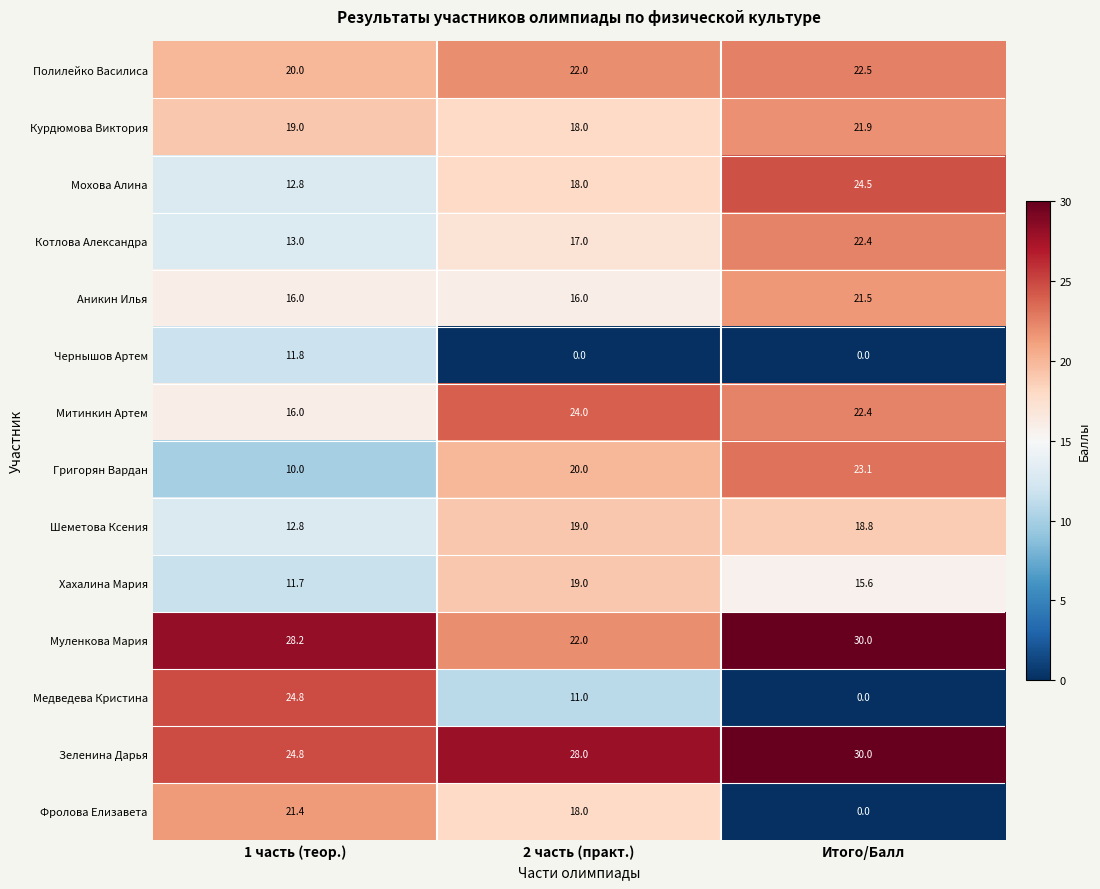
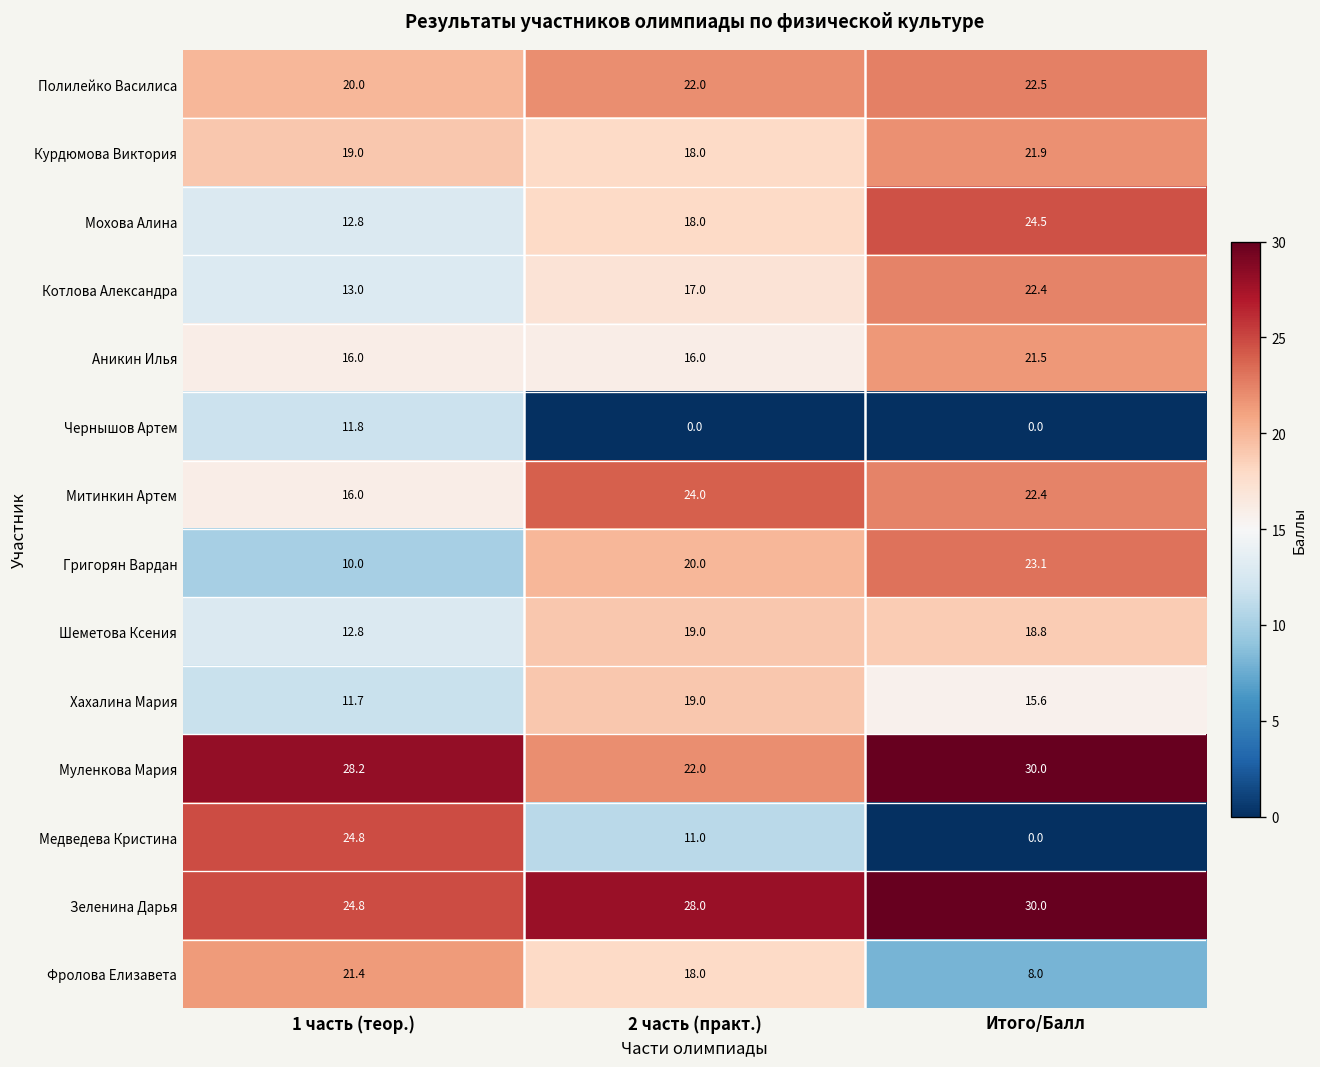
  {
    "Полилейко Василиса": {
      "1 часть (теор.)": 20.0,
      "2 часть (практ.)": 22.0,
      "Итого/Балл": 22.5
    },
    "Курдюмова Виктория": {
      "1 часть (теор.)": 19.0,
      "2 часть (практ.)": 18.0,
      "Итого/Балл": 21.9
    },
    "Мохова Алина": {
      "1 часть (теор.)": 12.8,
      "2 часть (практ.)": 18.0,
      "Итого/Балл": 24.5
    },
    "Котлова Александра": {
      "1 часть (теор.)": 13.0,
      "2 часть (практ.)": 17.0,
      "Итого/Балл": 22.4
    },
    "Аникин Илья": {
      "1 часть (теор.)": 16.0,
      "2 часть (практ.)": 16.0,
      "Итого/Балл": 21.5
    },
    "Чернышов Артем": {
      "1 часть (теор.)": 11.8,
      "2 часть (практ.)": 0.0,
      "Итого/Балл": 0.0
    },
    "Митинкин Артем": {
      "1 часть (теор.)": 16.0,
      "2 часть (практ.)": 24.0,
      "Итого/Балл": 22.4
    },
    "Григорян Вардан": {
      "1 часть (теор.)": 10.0,
      "2 часть (практ.)": 20.0,
      "Итого/Балл": 23.1
    },
    "Шеметова Ксения": {
      "1 часть (теор.)": 12.8,
      "2 часть (практ.)": 19.0,
      "Итого/Балл": 18.8
    },
    "Хахалина Мария": {
      "1 часть (теор.)": 11.7,
      "2 часть (практ.)": 19.0,
      "Итого/Балл": 15.6
    },
    "Муленкова Мария": {
      "1 часть (теор.)": 28.2,
      "2 часть (практ.)": 22.0,
      "Итого/Балл": 30.0
    },
    "Медведева Кристина": {
      "1 часть (теор.)": 24.8,
      "2 часть (практ.)": 11.0,
      "Итого/Балл": 0.0
    },
    "Зеленина Дарья": {
      "1 часть (теор.)": 24.8,
      "2 часть (практ.)": 28.0,
      "Итого/Балл": 30.0
    },
    "Фролова Елизавета": {
      "1 часть (теор.)": 21.4,
      "2 часть (практ.)": 18.0,
-     "Итого/Балл": 0.0
+     "Итого/Балл": 8.0
    }
  }
